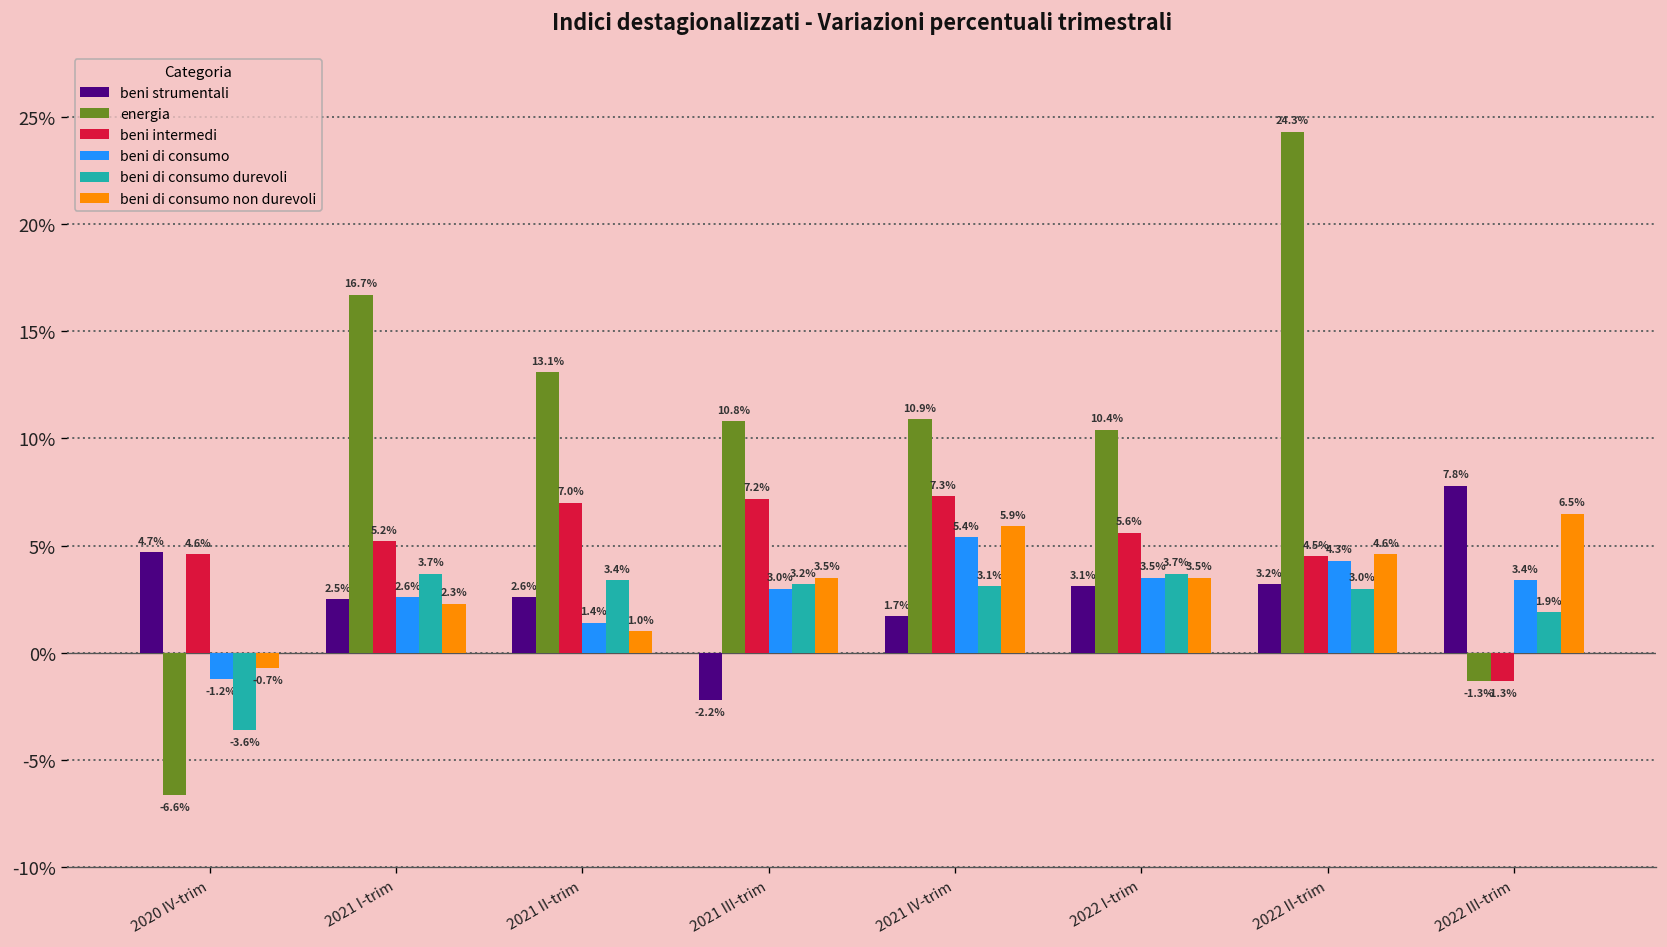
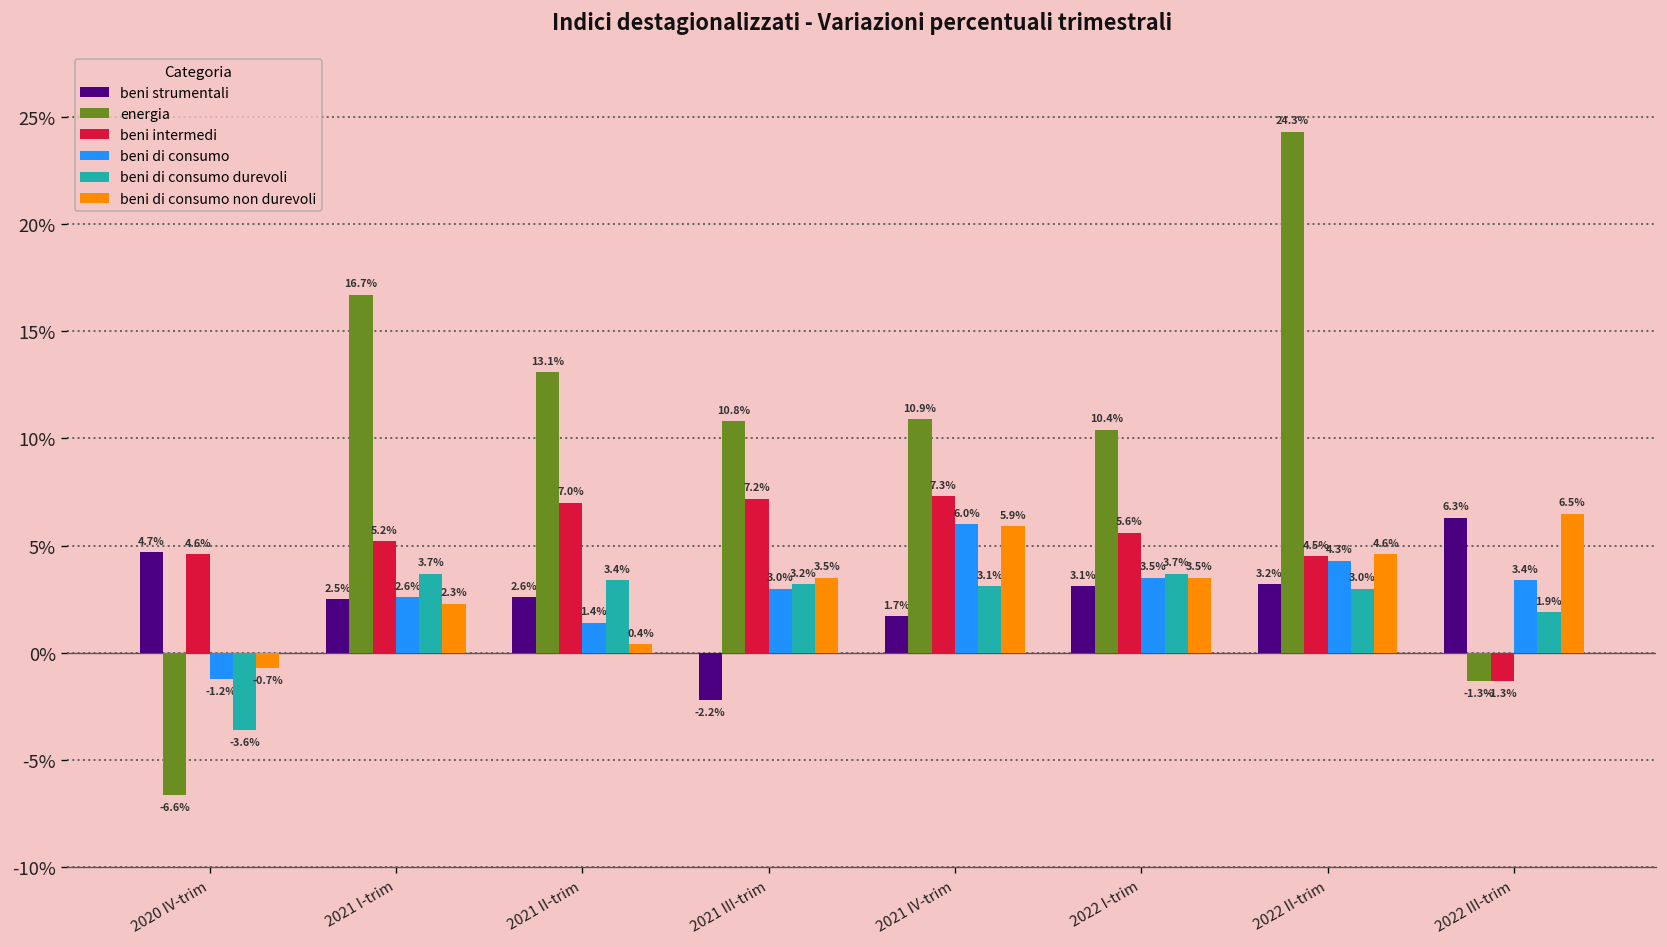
  {
    "beni strumentali": {
      "2020 IV-trim": "4.7%",
      "2021 I-trim": "2.5%",
      "2021 II-trim": "2.6%",
      "2021 III-trim": "-2.2%",
      "2021 IV-trim": "1.7%",
      "2022 I-trim": "3.1%",
      "2022 II-trim": "3.2%",
-     "2022 III-trim": "7.8%"
+     "2022 III-trim": "6.3%"
    },
    "energia": {
      "2020 IV-trim": "-6.6%",
      "2021 I-trim": "16.7%",
      "2021 II-trim": "13.1%",
      "2021 III-trim": "10.8%",
      "2021 IV-trim": "10.9%",
      "2022 I-trim": "10.4%",
      "2022 II-trim": "24.3%"
    },
    "beni intermedi": {
      "2020 IV-trim": "4.6%",
      "2021 I-trim": "5.2%",
      "2021 II-trim": "7.0%",
      "2021 III-trim": "7.2%",
      "2021 IV-trim": "7.3%",
      "2022 I-trim": "5.6%",
      "2022 II-trim": "4.5%"
    },
    "beni di consumo": {
      "2020 IV-trim": "-1.2%",
      "2021 I-trim": "2.6%",
      "2021 II-trim": "1.4%",
      "2021 III-trim": "3.0%",
-     "2021 IV-trim": "5.4%",
+     "2021 IV-trim": "6.0%",
      "2022 I-trim": "3.5%",
      "2022 II-trim": "4.3%",
      "2022 III-trim": "3.4%"
    },
    "beni di consumo durevoli": {
      "2020 IV-trim": "-3.6%",
      "2021 I-trim": "3.7%",
      "2021 II-trim": "3.4%",
      "2021 III-trim": "3.2%",
      "2021 IV-trim": "3.1%",
      "2022 I-trim": "3.7%",
      "2022 II-trim": "3.0%",
      "2022 III-trim": "1.9%"
    },
    "beni di consumo non durevoli": {
      "2020 IV-trim": "-0.7%",
      "2021 I-trim": "2.3%",
-     "2021 II-trim": "1.0%",
+     "2021 II-trim": "0.4%",
      "2021 III-trim": "3.5%",
      "2021 IV-trim": "5.9%",
      "2022 I-trim": "3.5%",
      "2022 II-trim": "4.6%",
      "2022 III-trim": "6.5%"
    }
  }
